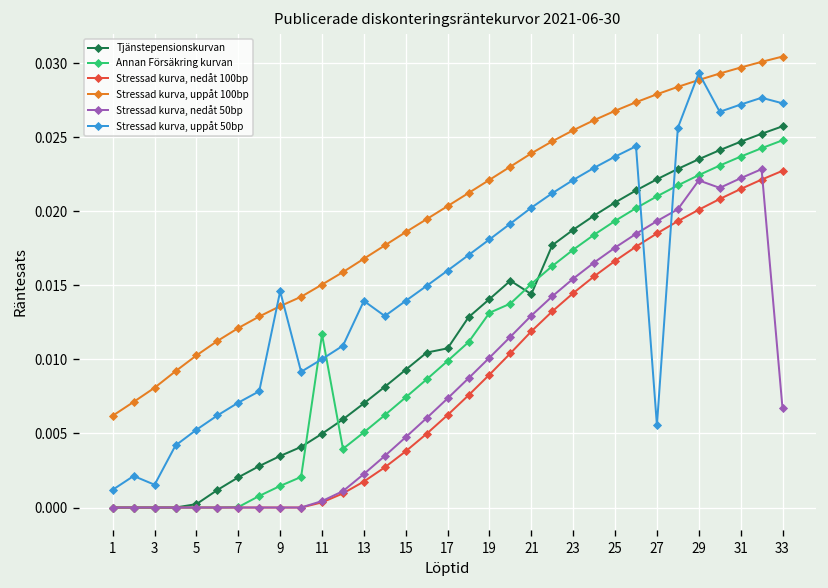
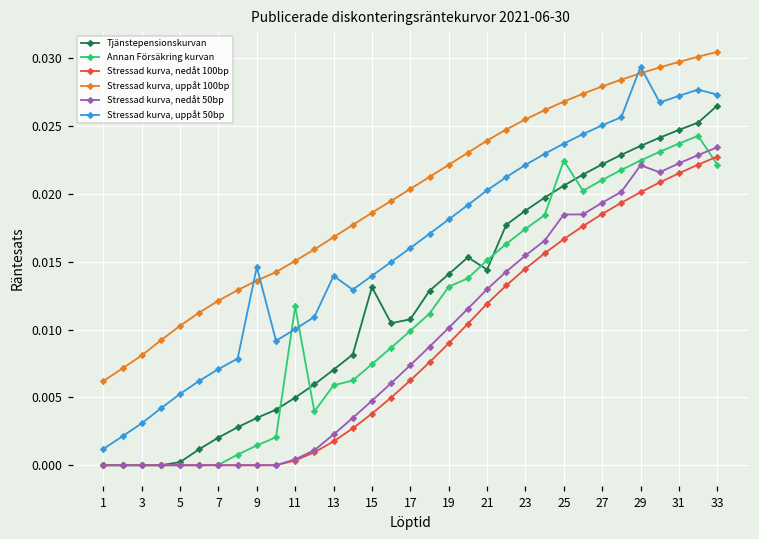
  {
    "Tjänstepensionskurvan": {
      "5": 0.0002,
      "7": 0.0020,
      "9": 0.0035,
      "11": 0.0050,
      "13": 0.0070,
-     "15": 0.0093,
+     "15": 0.0131,
      "17": 0.0108,
      "19": 0.0141,
      "21": 0.0144,
      "23": 0.0188,
      "25": 0.0206,
      "27": 0.0222,
      "29": 0.0235,
      "31": 0.0247,
-     "33": 0.0257
+     "33": 0.0265
    },
    "Annan Försäkring kurvan": {
      "9": 0.0015,
      "11": 0.0117,
-     "13": 0.0051,
+     "13": 0.0059,
      "15": 0.0074,
      "17": 0.0099,
      "19": 0.0132,
      "21": 0.0151,
      "23": 0.0174,
-     "25": 0.0194,
+     "25": 0.0224,
      "27": 0.0210,
      "29": 0.0225,
      "31": 0.0237,
-     "33": 0.0248
+     "33": 0.0221
    },
    "Stressad kurva, nedåt 50bp": {
      "13": 0.0023,
      "15": 0.0048,
      "17": 0.0074,
      "19": 0.0101,
      "21": 0.0130,
      "23": 0.0155,
-     "25": 0.0176,
+     "25": 0.0185,
      "27": 0.0193,
      "29": 0.0221,
      "31": 0.0222,
-     "33": 0.0067
+     "33": 0.0234
    },
    "Stressad kurva, uppåt 50bp": {
      "1": 0.0012,
-     "3": 0.0015,
+     "3": 0.0031,
      "5": 0.0053,
      "7": 0.0071,
      "9": 0.0146,
      "11": 0.0100,
      "13": 0.0140,
      "15": 0.0140,
      "17": 0.0160,
      "19": 0.0181,
      "21": 0.0203,
      "23": 0.0221,
      "25": 0.0237,
-     "27": 0.0056,
+     "27": 0.0250,
      "29": 0.0294,
      "31": 0.0272,
      "33": 0.0273
    }
  }
